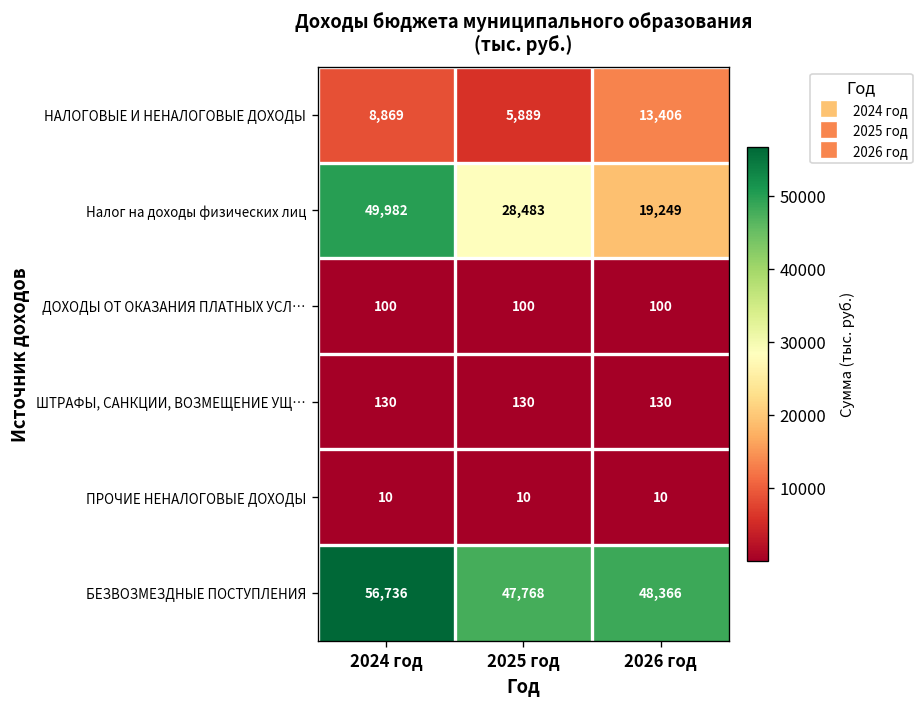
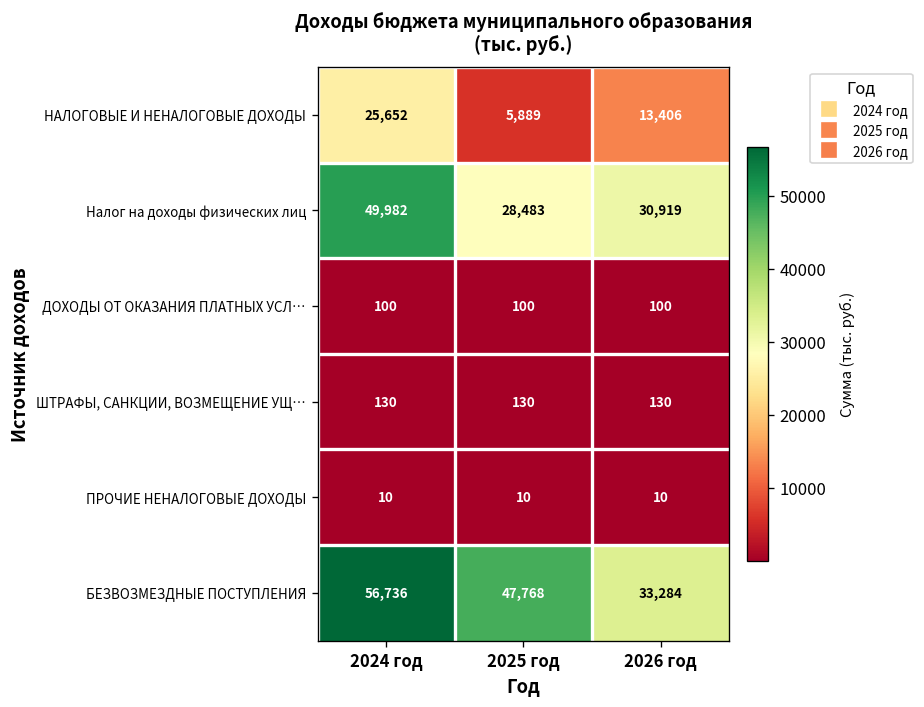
  {
    "НАЛОГОВЫЕ И НЕНАЛОГОВЫЕ ДОХОДЫ": {
-     "2024 год": "8,869",
+     "2024 год": "25,652",
      "2025 год": "5,889",
      "2026 год": "13,406"
    },
    "Налог на доходы физических лиц": {
      "2024 год": "49,982",
      "2025 год": "28,483",
-     "2026 год": "19,249"
+     "2026 год": "30,919"
    },
    "ДОХОДЫ ОТ ОКАЗАНИЯ ПЛАТНЫХ УСЛ…": {
      "2024 год": "100",
      "2025 год": "100",
      "2026 год": "100"
    },
    "ШТРАФЫ, САНКЦИИ, ВОЗМЕЩЕНИЕ УЩ…": {
      "2024 год": "130",
      "2025 год": "130",
      "2026 год": "130"
    },
    "ПРОЧИЕ НЕНАЛОГОВЫЕ ДОХОДЫ": {
      "2024 год": "10",
      "2025 год": "10",
      "2026 год": "10"
    },
    "БЕЗВОЗМЕЗДНЫЕ ПОСТУПЛЕНИЯ": {
      "2024 год": "56,736",
      "2025 год": "47,768",
-     "2026 год": "48,366"
+     "2026 год": "33,284"
    }
  }
